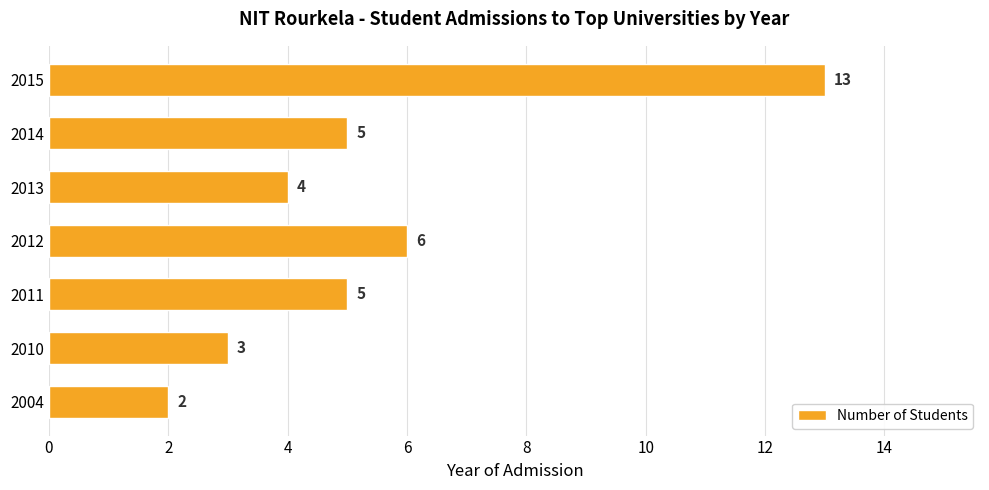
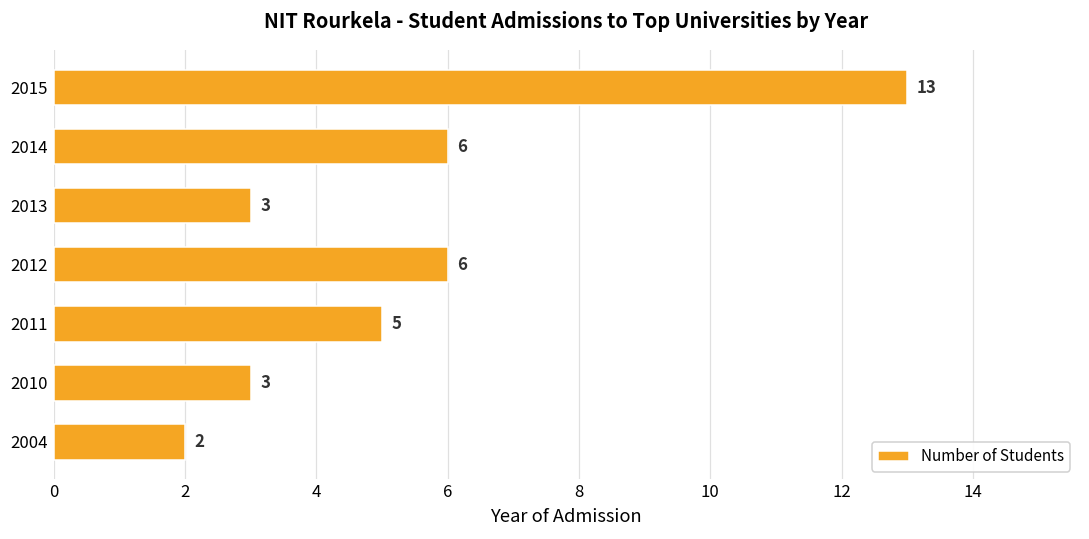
  {
    "2015": 13,
-   "2014": 5,
-   "2013": 4,
+   "2014": 6,
+   "2013": 3,
    "2012": 6,
    "2011": 5,
    "2010": 3,
    "2004": 2
  }
